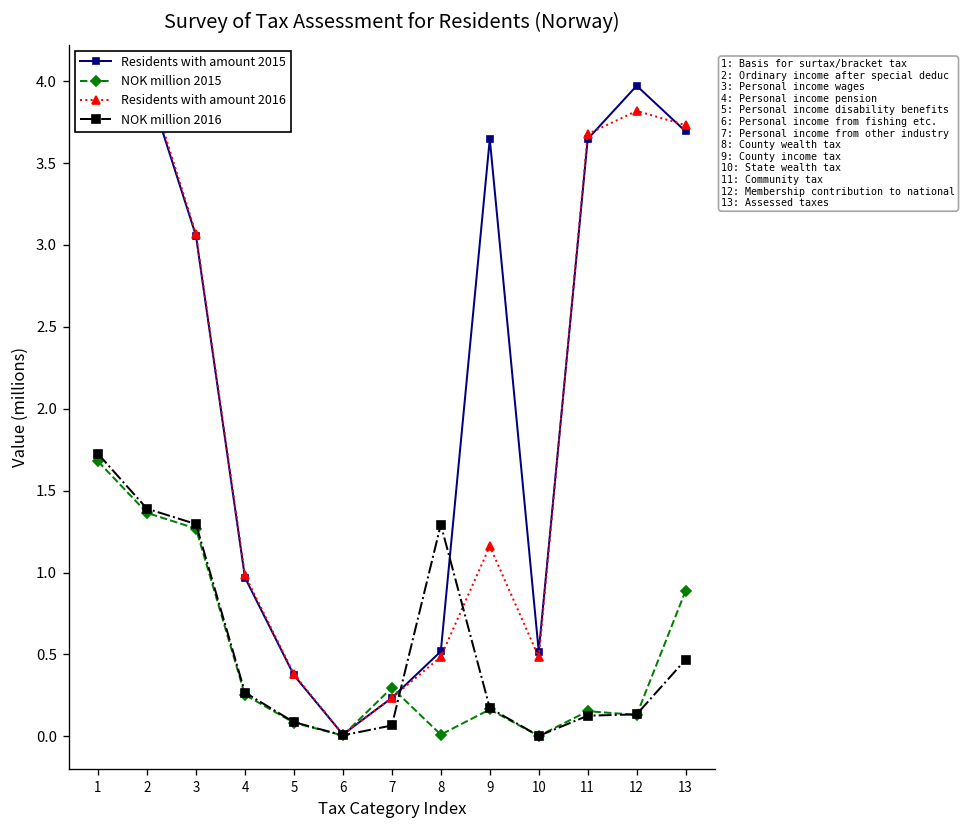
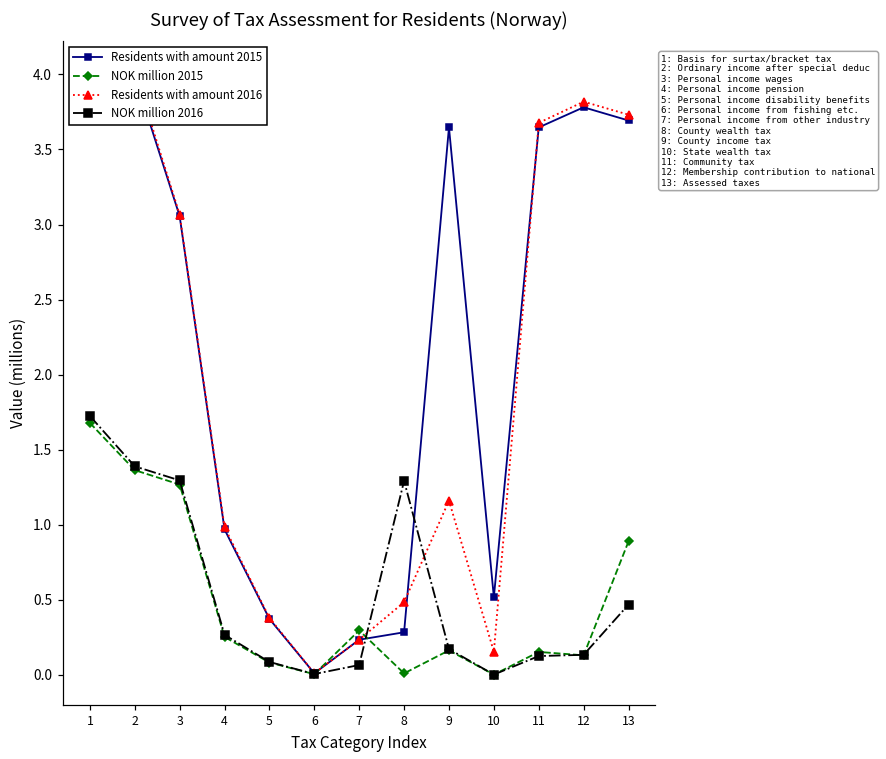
  {
    "Residents with amount 2015": {
-     "8": 0.52,
+     "8": 0.28,
      "9": 3.65,
      "10": 0.52,
      "11": 3.65,
-     "12": 3.97,
+     "12": 3.78,
      "13": 3.69
    },
    "NOK million 2015": {
      "1": 1.68,
      "2": 1.36,
      "3": 1.27,
      "7": 0.30,
      "8": 0.01,
      "11": 0.15,
      "13": 0.89
    },
    "Residents with amount 2016": {
      "8": 0.48,
      "9": 1.16,
-     "10": 0.48,
+     "10": 0.15,
      "11": 3.68,
      "12": 3.82,
      "13": 3.73
    },
    "NOK million 2016": {
      "1": 1.72,
      "2": 1.39,
      "3": 1.30,
      "7": 0.07,
      "8": 1.29,
      "11": 0.13,
      "13": 0.47
    }
  }
